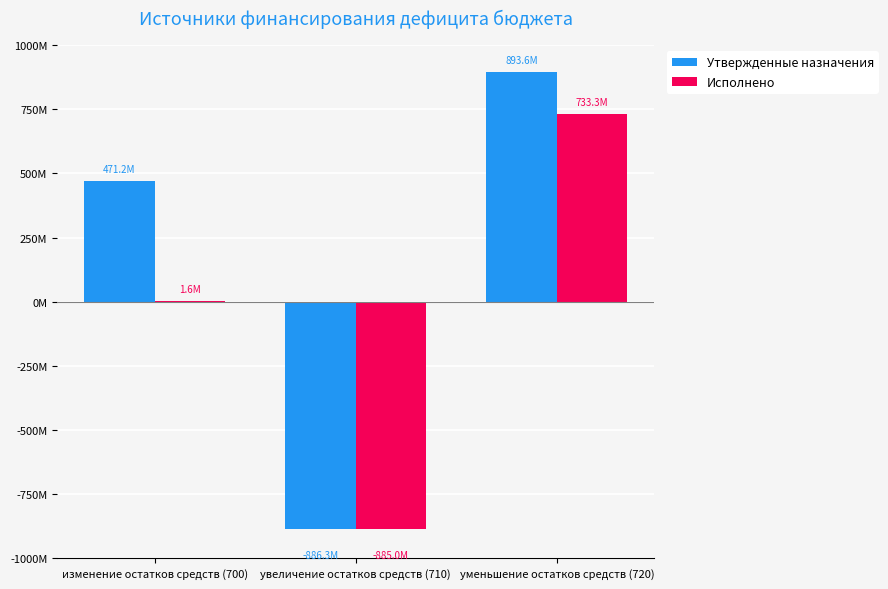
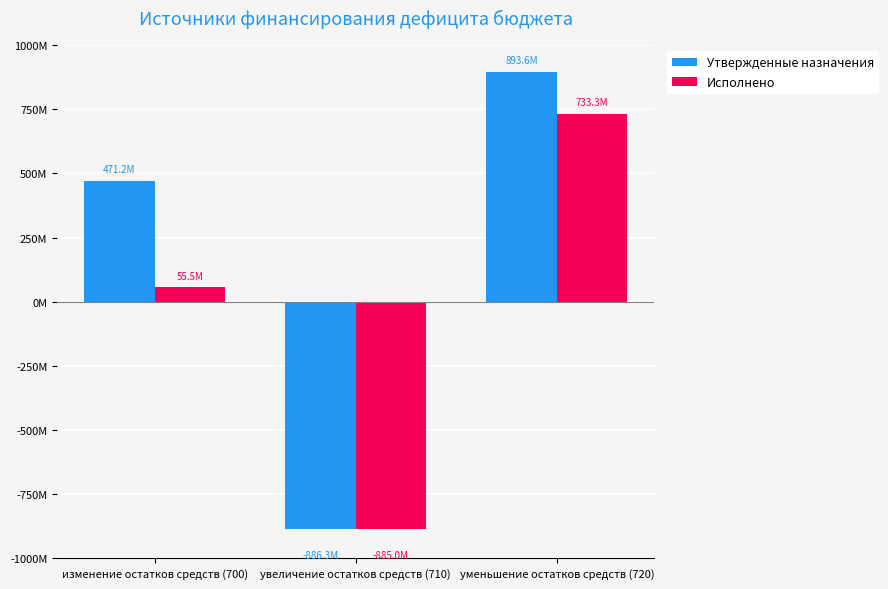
  {
    "Утвержденные назначения": {
      "изменение остатков средств (700)": "471.2M",
      "увеличение остатков средств (710)": "-886.3M",
      "уменьшение остатков средств (720)": "893.6M"
    },
    "Исполнено": {
-     "изменение остатков средств (700)": "1.6M",
+     "изменение остатков средств (700)": "55.5M",
      "увеличение остатков средств (710)": "-885.0M",
      "уменьшение остатков средств (720)": "733.3M"
    }
  }
